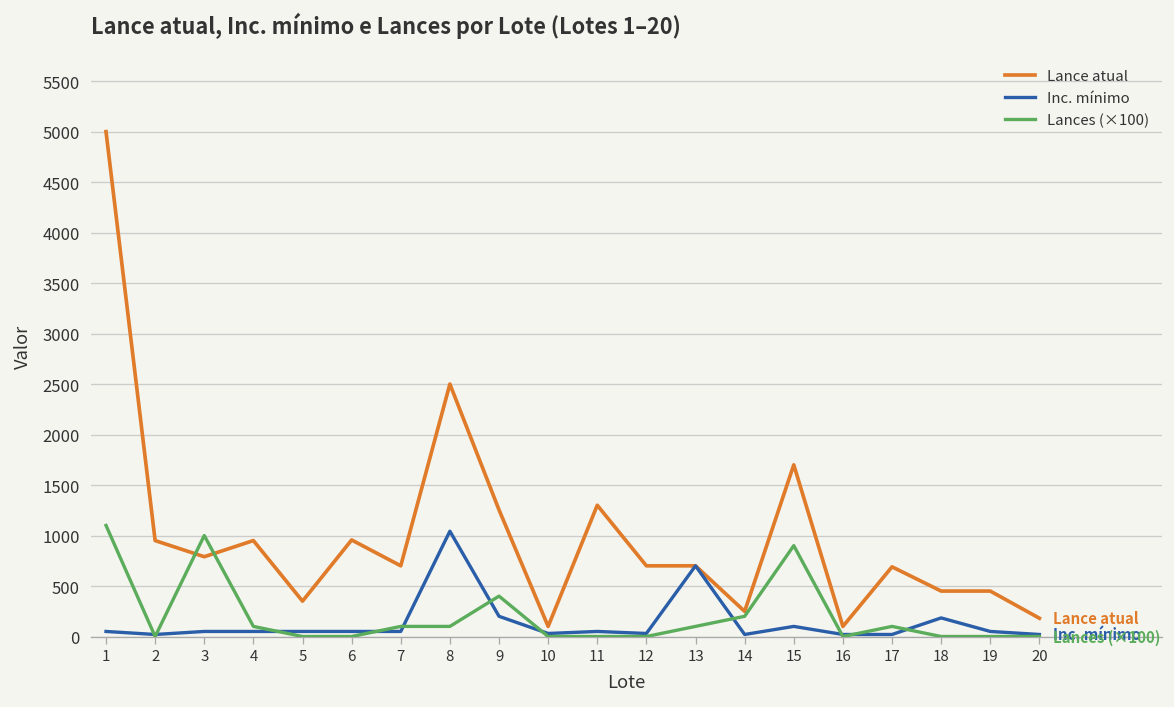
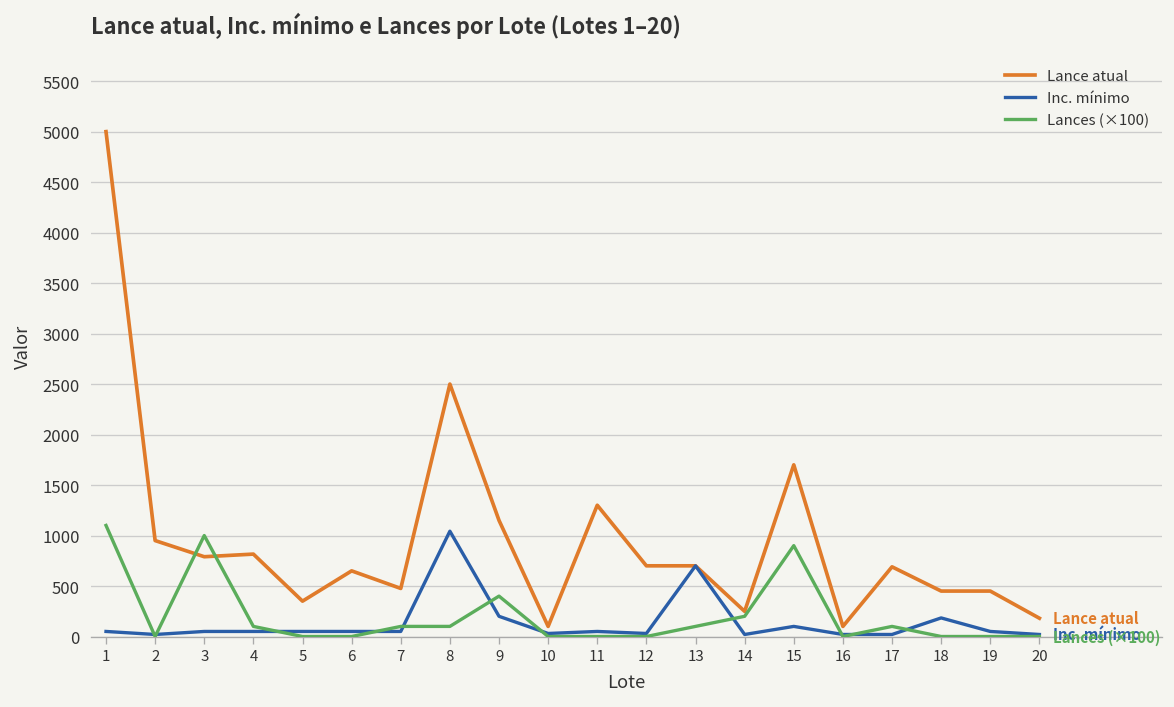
  {
    "Lance atual": {
      "1": 5000,
      "2": 1000,
      "3": 800,
-     "4": 1000,
+     "4": 800,
      "5": 400,
-     "6": 1000,
-     "7": 700,
+     "6": 700,
+     "7": 500,
      "8": 2500,
-     "9": 1300,
+     "9": 1200,
      "10": 100,
      "11": 1300,
      "12": 700,
      "14": 200,
      "15": 1700,
      "16": 100,
      "17": 700,
      "18": 500,
      "19": 500,
      "20": 200
    },
    "Inc. mínimo": {
      "1": 100,
      "3": 100,
      "4": 100,
      "5": 100,
      "6": 100,
      "7": 100,
      "8": 1000,
      "9": 200,
      "11": 100,
      "14": 0,
      "15": 100,
      "17": 0,
      "18": 200,
      "19": 100
    },
    "Lances (×100)": {
      "1": 1100,
      "3": 1000,
      "4": 100,
      "5": 0,
      "6": 0,
      "7": 100,
      "8": 100,
      "9": 400,
      "11": 0,
      "13": 100,
      "14": 200,
      "15": 900,
      "17": 100,
      "18": 0,
      "19": 0
    }
  }
